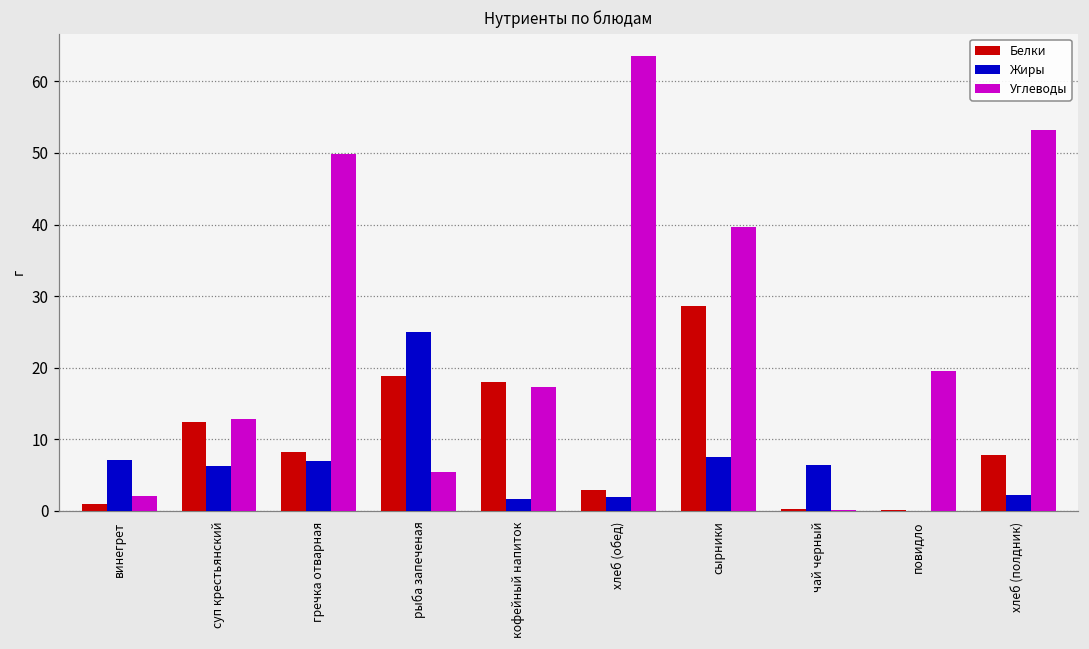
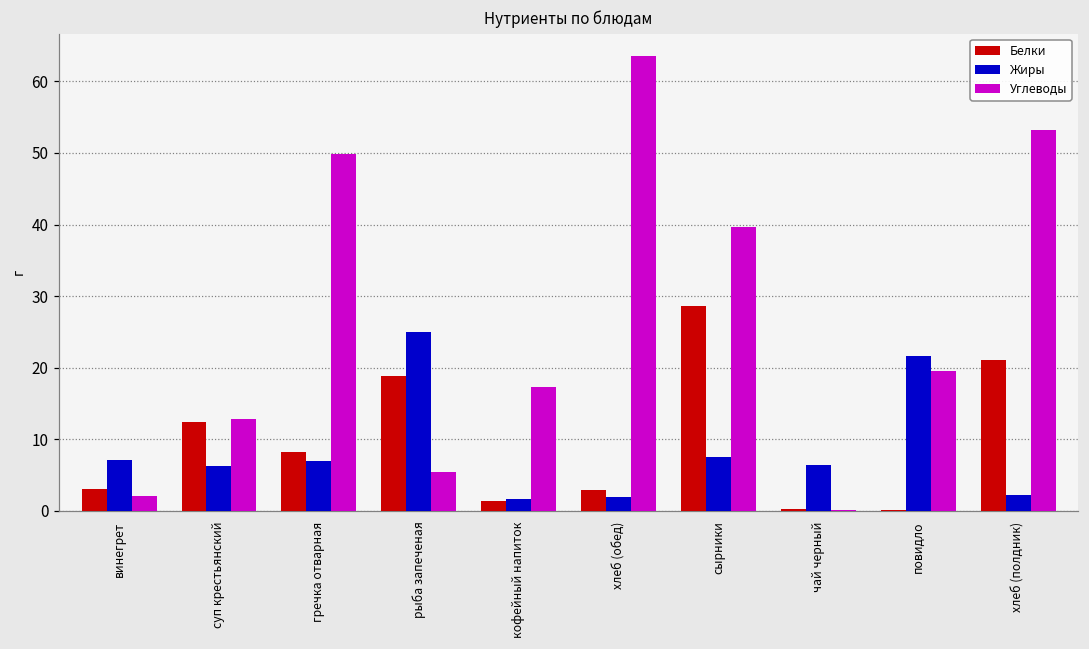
  {
    "Белки": {
-     "винегрет": 1,
+     "винегрет": 3,
      "суп крестьянский": 12,
      "гречка отварная": 8,
      "рыба запеченая": 19,
-     "кофейный напиток": 18,
+     "кофейный напиток": 1,
      "хлеб (обед)": 3,
      "сырники": 29,
-     "хлеб (полдник)": 8
+     "хлеб (полдник)": 21
    },
    "Жиры": {
      "винегрет": 7,
      "суп крестьянский": 6,
      "гречка отварная": 7,
      "рыба запеченая": 25,
      "кофейный напиток": 2,
      "хлеб (обед)": 2,
      "сырники": 7,
      "чай черный": 6,
-     "повидло": 0,
+     "повидло": 22,
      "хлеб (полдник)": 2
    },
    "Углеводы": {
      "винегрет": 2,
      "суп крестьянский": 13,
      "гречка отварная": 50,
      "рыба запеченая": 5,
      "кофейный напиток": 17,
      "хлеб (обед)": 64,
      "сырники": 40,
      "повидло": 20,
      "хлеб (полдник)": 53
    }
  }
